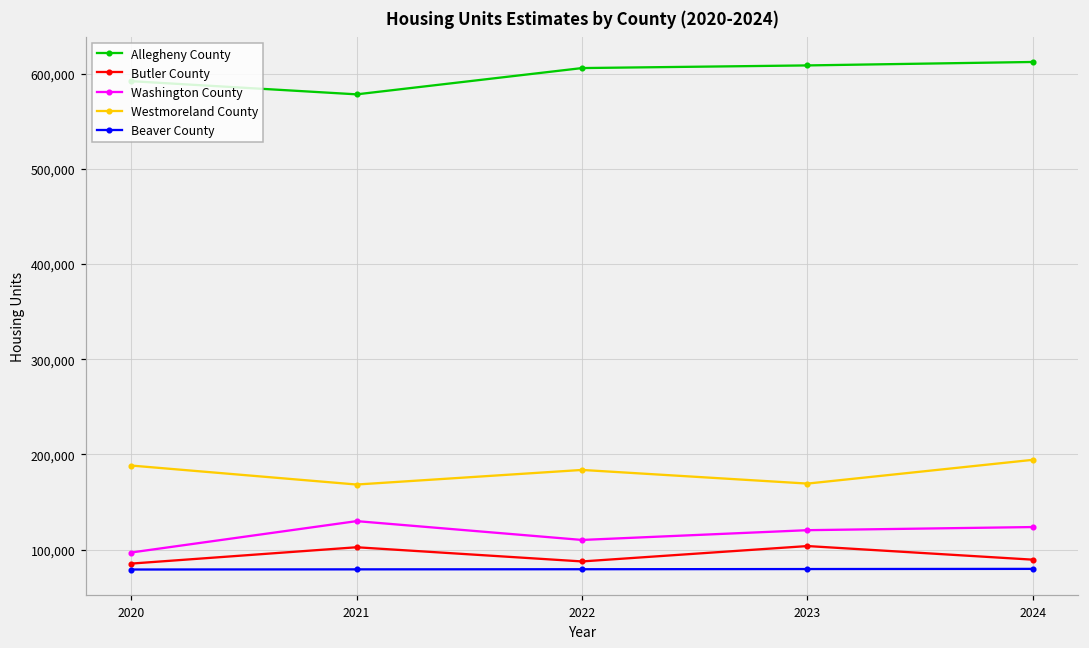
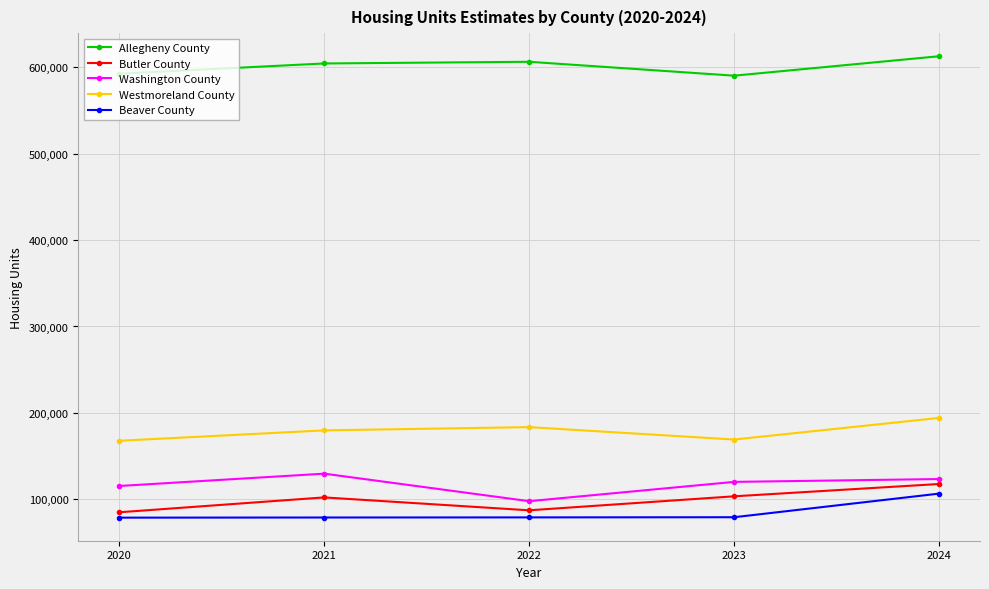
  {
    "Allegheny County": {
-     "2021": "580,000",
+     "2021": "600,000",
      "2022": "610,000",
-     "2023": "610,000",
+     "2023": "590,000",
      "2024": "610,000"
    },
    "Butler County": {
      "2020": "90,000",
      "2021": "100,000",
      "2022": "90,000",
      "2023": "100,000",
-     "2024": "90,000"
+     "2024": "120,000"
    },
    "Washington County": {
-     "2020": "100,000",
+     "2020": "120,000",
      "2021": "130,000",
-     "2022": "110,000",
+     "2022": "100,000",
      "2023": "120,000",
      "2024": "120,000"
    },
    "Westmoreland County": {
-     "2020": "190,000",
-     "2021": "170,000",
+     "2020": "170,000",
+     "2021": "180,000",
      "2022": "180,000",
      "2023": "170,000",
      "2024": "190,000"
    },
    "Beaver County": {
      "2020": "80,000",
      "2021": "80,000",
      "2022": "80,000",
      "2023": "80,000",
-     "2024": "80,000"
+     "2024": "110,000"
    }
  }
